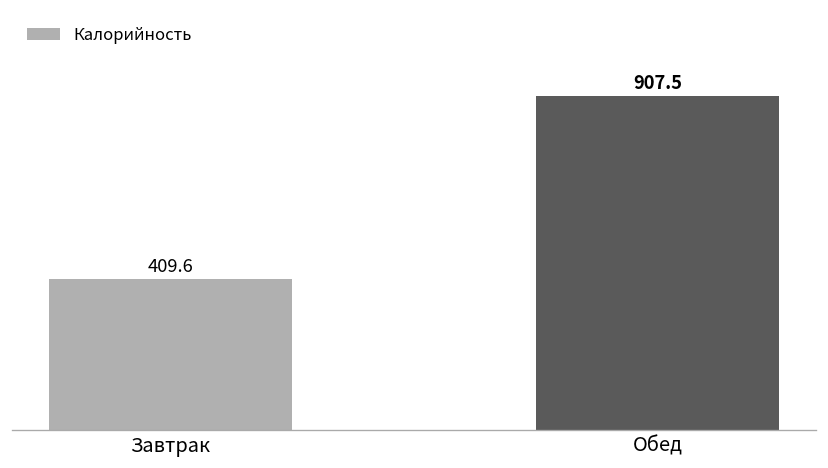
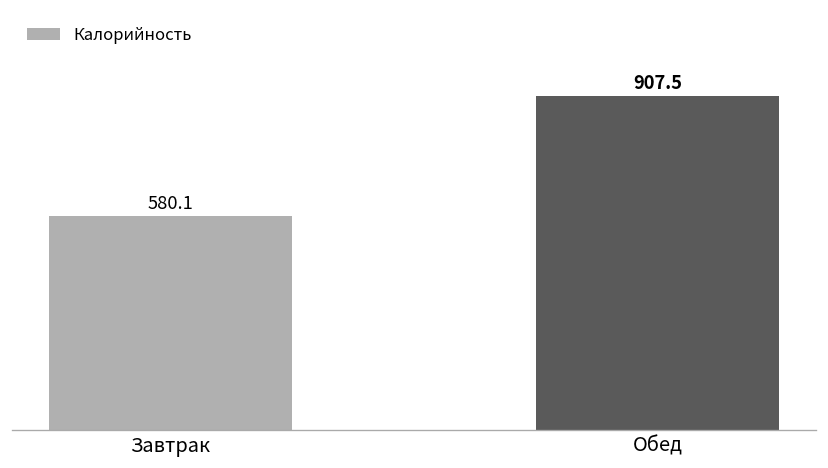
  {
-   "Завтрак": 409.6,
+   "Завтрак": 580.1,
    "Обед": 907.5
  }
